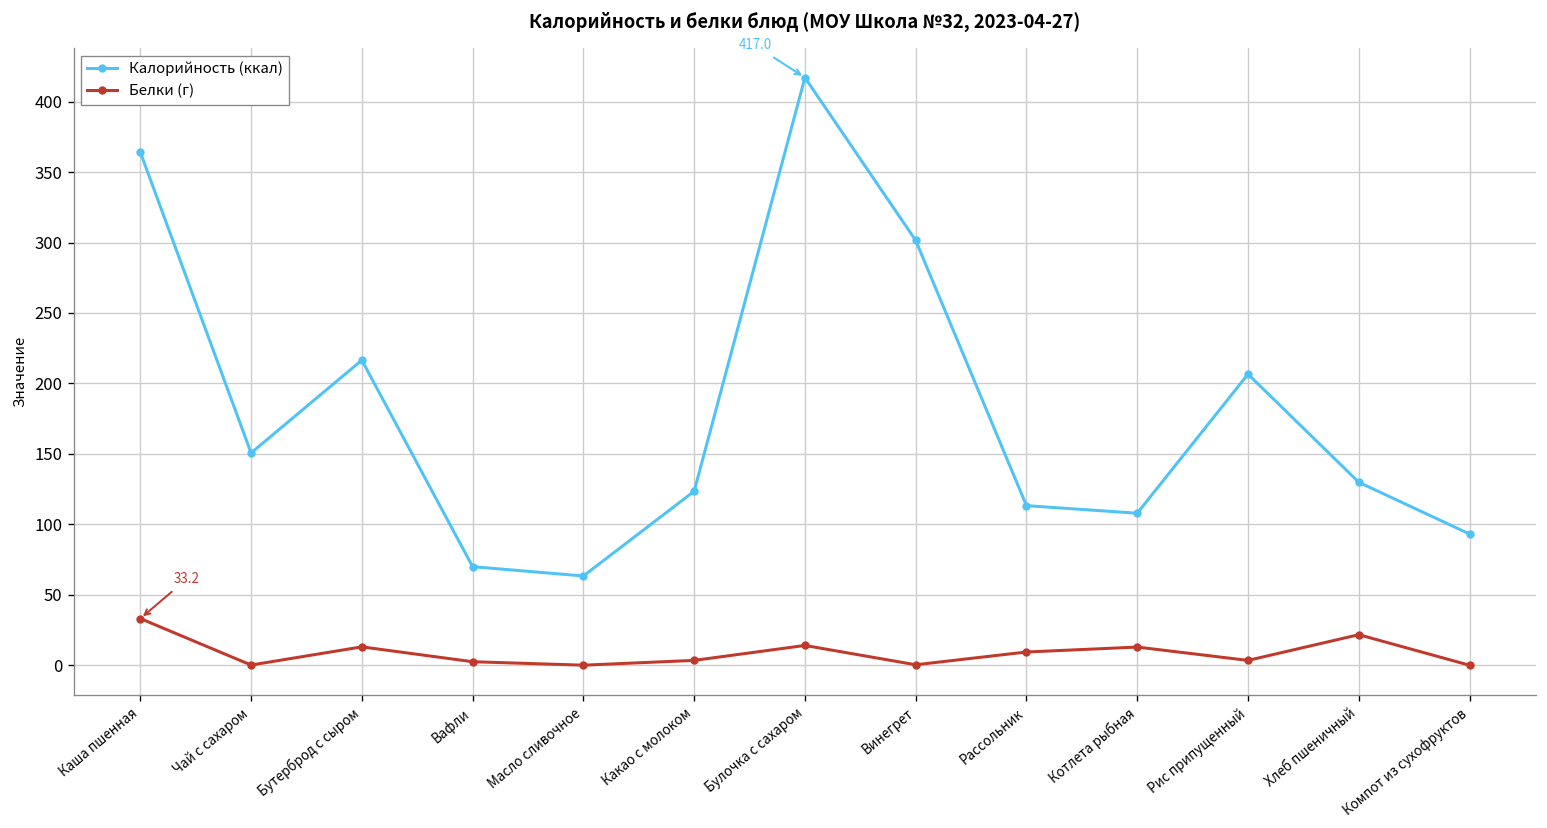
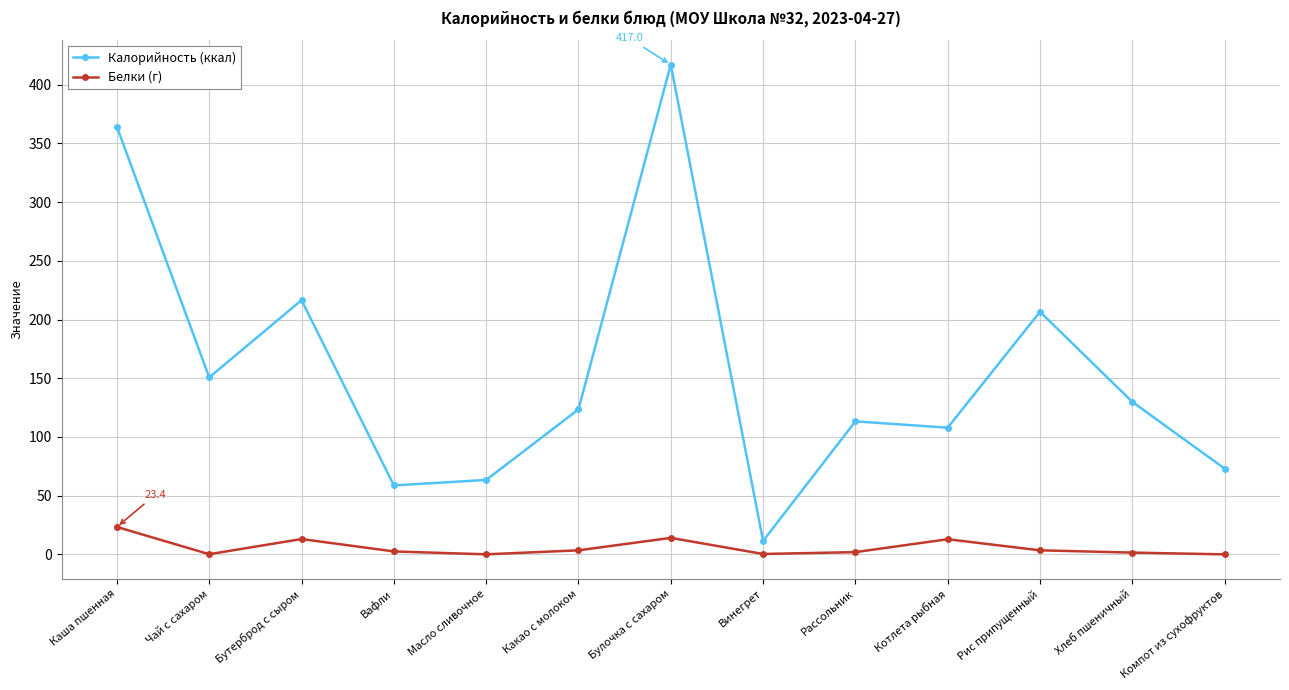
  {
    "Калорийность (ккал)": {
      "Каша пшенная": 364,
      "Чай с сахаром": 151,
      "Бутерброд с сыром": 217,
-     "Вафли": 70,
+     "Вафли": 59,
      "Масло сливочное": 63,
      "Какао с молоком": 124,
-     "Винегрет": 302,
+     "Винегрет": 12,
      "Рассольник": 113,
      "Котлета рыбная": 108,
      "Рис припущенный": 207,
      "Хлеб пшеничный": 130,
-     "Компот из сухофруктов": 93
+     "Компот из сухофруктов": 73
    },
    "Белки (г)": {
-     "Каша пшенная": 33.2,
-     "Рассольник": 9,
-     "Хлеб пшеничный": 22
+     "Каша пшенная": 23.4,
+     "Рассольник": 2,
+     "Хлеб пшеничный": 2
    }
  }
